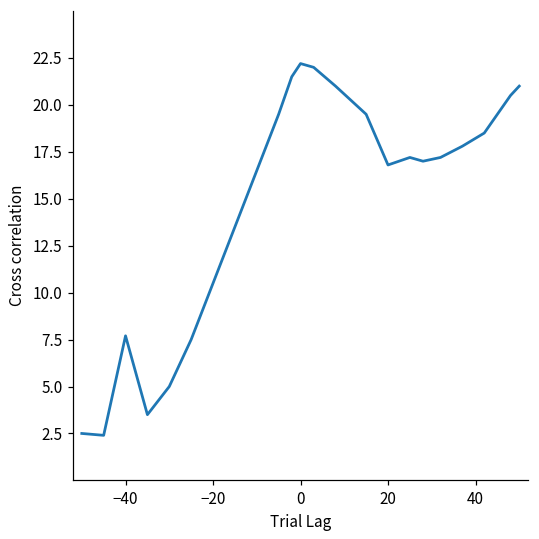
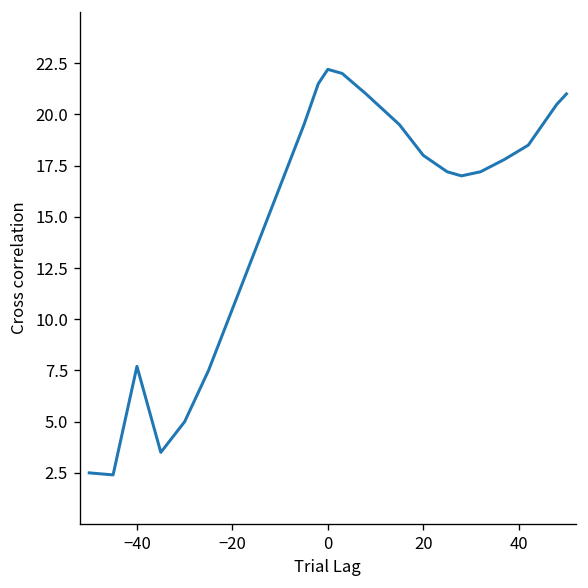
  {
    "−40": 7.7,
    "−20": 10.5,
    "0": 22.2,
-   "20": 16.8
+   "20": 18.0
  }
